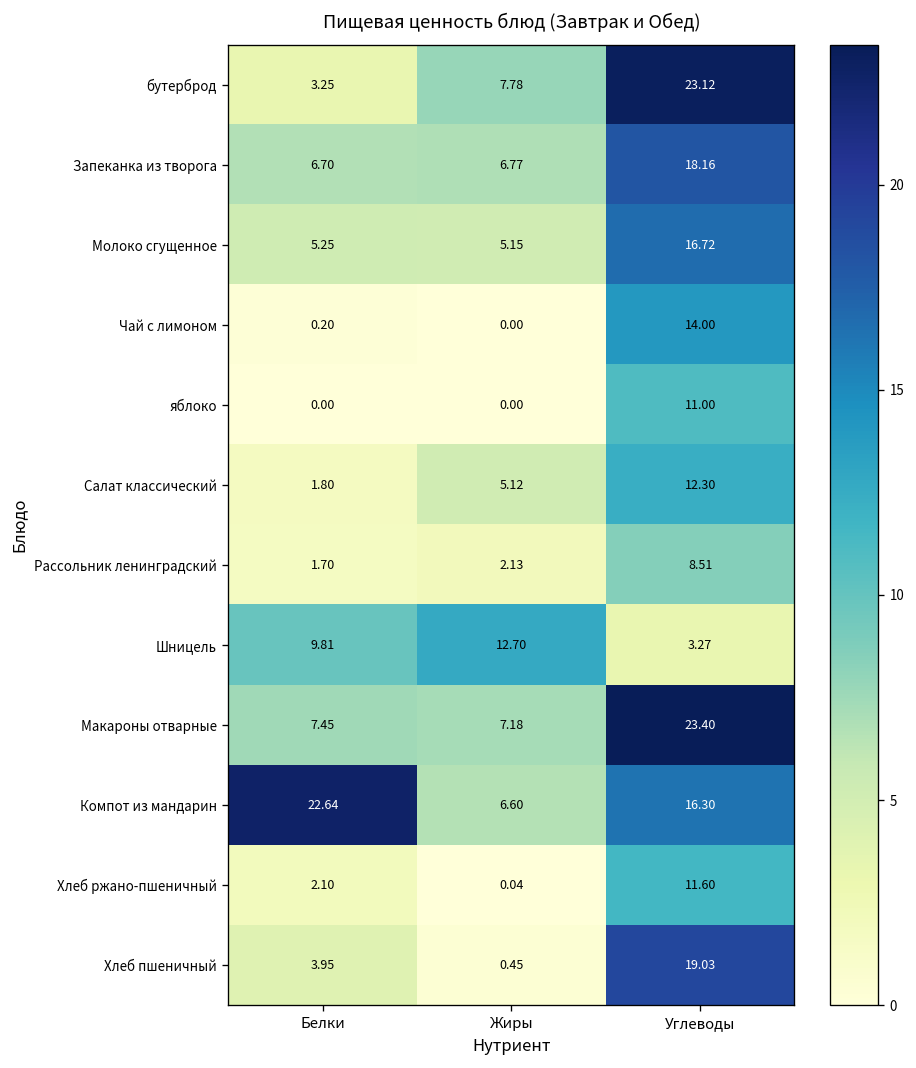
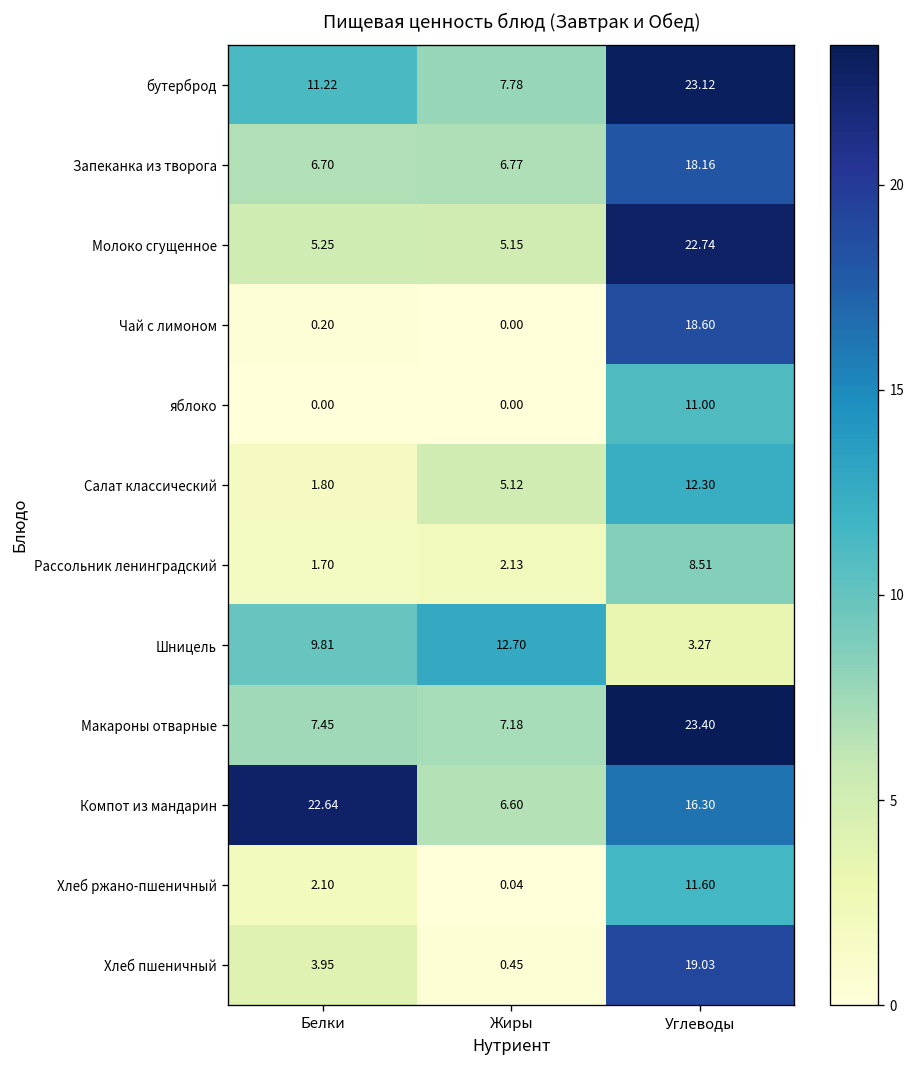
  {
    "бутерброд": {
-     "Белки": 3.25,
+     "Белки": 11.22,
      "Жиры": 7.78,
      "Углеводы": 23.12
    },
    "Запеканка из творога": {
      "Белки": 6.70,
      "Жиры": 6.77,
      "Углеводы": 18.16
    },
    "Молоко сгущенное": {
      "Белки": 5.25,
      "Жиры": 5.15,
-     "Углеводы": 16.72
+     "Углеводы": 22.74
    },
    "Чай с лимоном": {
      "Белки": 0.20,
      "Жиры": 0.00,
-     "Углеводы": 14.00
+     "Углеводы": 18.60
    },
    "яблоко": {
      "Белки": 0.00,
      "Жиры": 0.00,
      "Углеводы": 11.00
    },
    "Салат классический": {
      "Белки": 1.80,
      "Жиры": 5.12,
      "Углеводы": 12.30
    },
    "Рассольник ленинградский": {
      "Белки": 1.70,
      "Жиры": 2.13,
      "Углеводы": 8.51
    },
    "Шницель": {
      "Белки": 9.81,
      "Жиры": 12.70,
      "Углеводы": 3.27
    },
    "Макароны отварные": {
      "Белки": 7.45,
      "Жиры": 7.18,
      "Углеводы": 23.40
    },
    "Компот из мандарин": {
      "Белки": 22.64,
      "Жиры": 6.60,
      "Углеводы": 16.30
    },
    "Хлеб ржано-пшеничный": {
      "Белки": 2.10,
      "Жиры": 0.04,
      "Углеводы": 11.60
    },
    "Хлеб пшеничный": {
      "Белки": 3.95,
      "Жиры": 0.45,
      "Углеводы": 19.03
    }
  }
